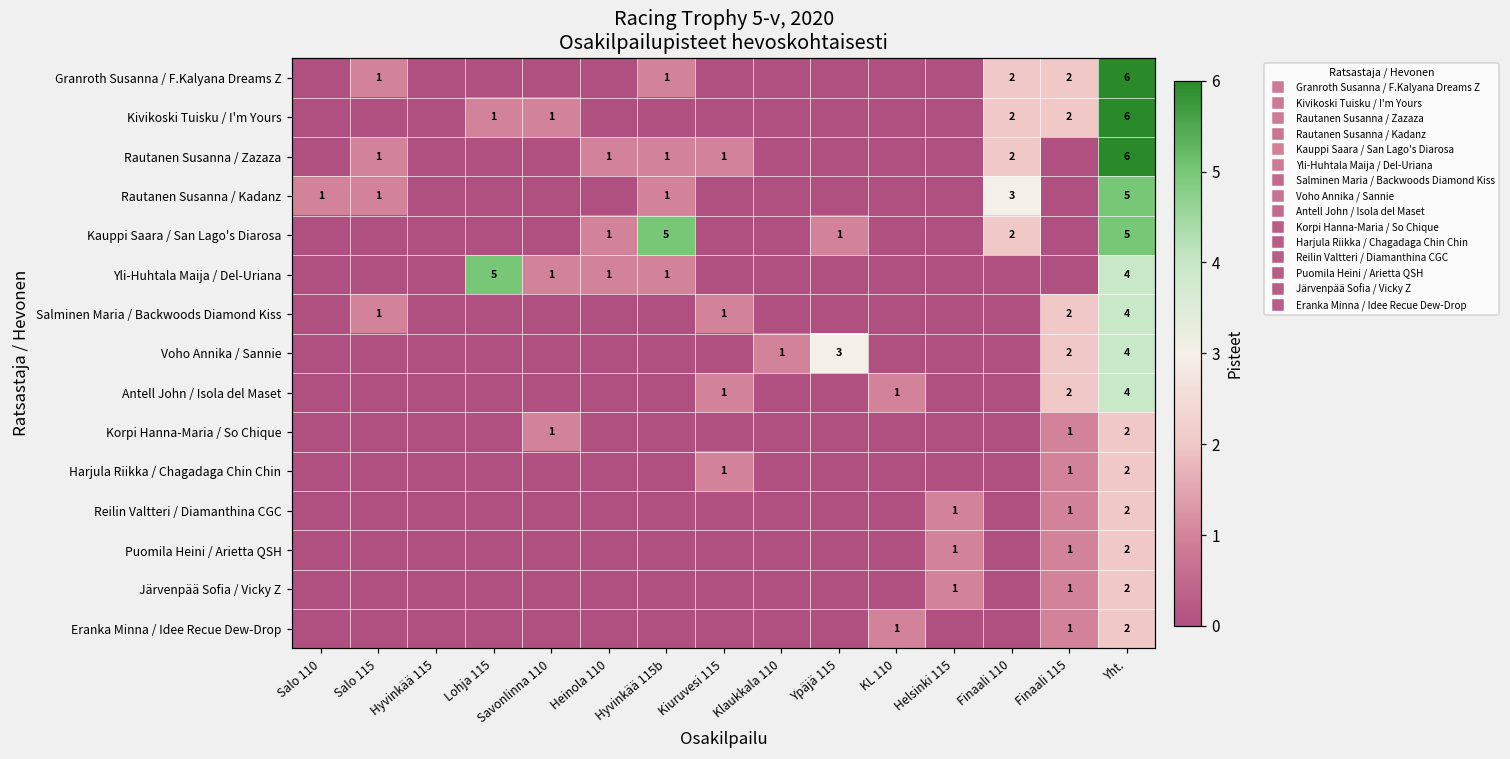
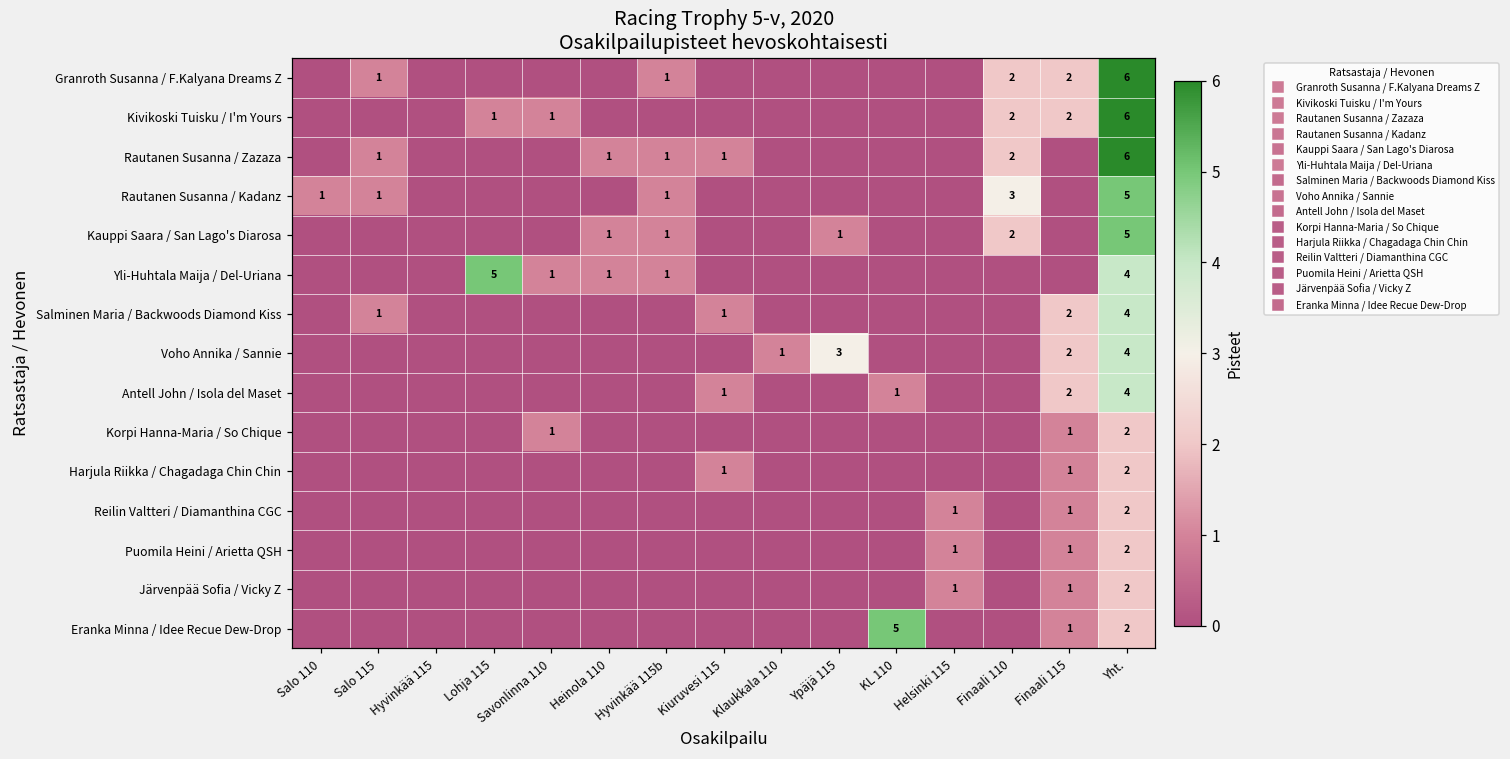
  {
    "Granroth Susanna / F.Kalyana Dreams Z": {
      "Salo 115": 1,
      "Hyvinkää 115b": 1,
      "Finaali 110": 2,
      "Finaali 115": 2,
      "Yht.": 6
    },
    "Kivikoski Tuisku / I'm Yours": {
      "Lohja 115": 1,
      "Savonlinna 110": 1,
      "Finaali 110": 2,
      "Finaali 115": 2,
      "Yht.": 6
    },
    "Rautanen Susanna / Zazaza": {
      "Salo 115": 1,
      "Heinola 110": 1,
      "Hyvinkää 115b": 1,
      "Kiuruvesi 115": 1,
      "Finaali 110": 2,
      "Yht.": 6
    },
    "Rautanen Susanna / Kadanz": {
      "Salo 110": 1,
      "Salo 115": 1,
      "Hyvinkää 115b": 1,
      "Finaali 110": 3,
      "Yht.": 5
    },
    "Kauppi Saara / San Lago's Diarosa": {
      "Heinola 110": 1,
-     "Hyvinkää 115b": 5,
+     "Hyvinkää 115b": 1,
      "Ypäjä 115": 1,
      "Finaali 110": 2,
      "Yht.": 5
    },
    "Yli-Huhtala Maija / Del-Uriana": {
      "Lohja 115": 5,
      "Savonlinna 110": 1,
      "Heinola 110": 1,
      "Hyvinkää 115b": 1,
      "Yht.": 4
    },
    "Salminen Maria / Backwoods Diamond Kiss": {
      "Salo 115": 1,
      "Kiuruvesi 115": 1,
      "Finaali 115": 2,
      "Yht.": 4
    },
    "Voho Annika / Sannie": {
      "Klaukkala 110": 1,
      "Ypäjä 115": 3,
      "Finaali 115": 2,
      "Yht.": 4
    },
    "Antell John / Isola del Maset": {
      "Kiuruvesi 115": 1,
      "KL 110": 1,
      "Finaali 115": 2,
      "Yht.": 4
    },
    "Korpi Hanna-Maria / So Chique": {
      "Savonlinna 110": 1,
      "Finaali 115": 1,
      "Yht.": 2
    },
    "Harjula Riikka / Chagadaga Chin Chin": {
      "Kiuruvesi 115": 1,
      "Finaali 115": 1,
      "Yht.": 2
    },
    "Reilin Valtteri / Diamanthina CGC": {
      "Helsinki 115": 1,
      "Finaali 115": 1,
      "Yht.": 2
    },
    "Puomila Heini / Arietta QSH": {
      "Helsinki 115": 1,
      "Finaali 115": 1,
      "Yht.": 2
    },
    "Järvenpää Sofia / Vicky Z": {
      "Helsinki 115": 1,
      "Finaali 115": 1,
      "Yht.": 2
    },
    "Eranka Minna / Idee Recue Dew-Drop": {
-     "KL 110": 1,
+     "KL 110": 5,
      "Finaali 115": 1,
      "Yht.": 2
    }
  }
